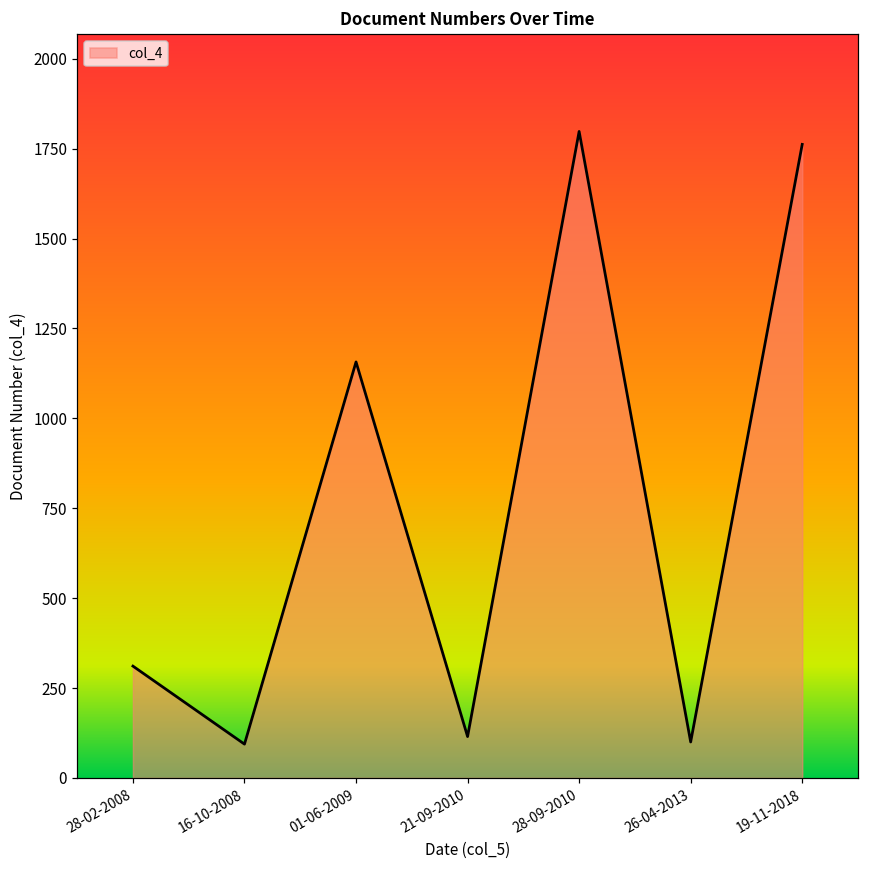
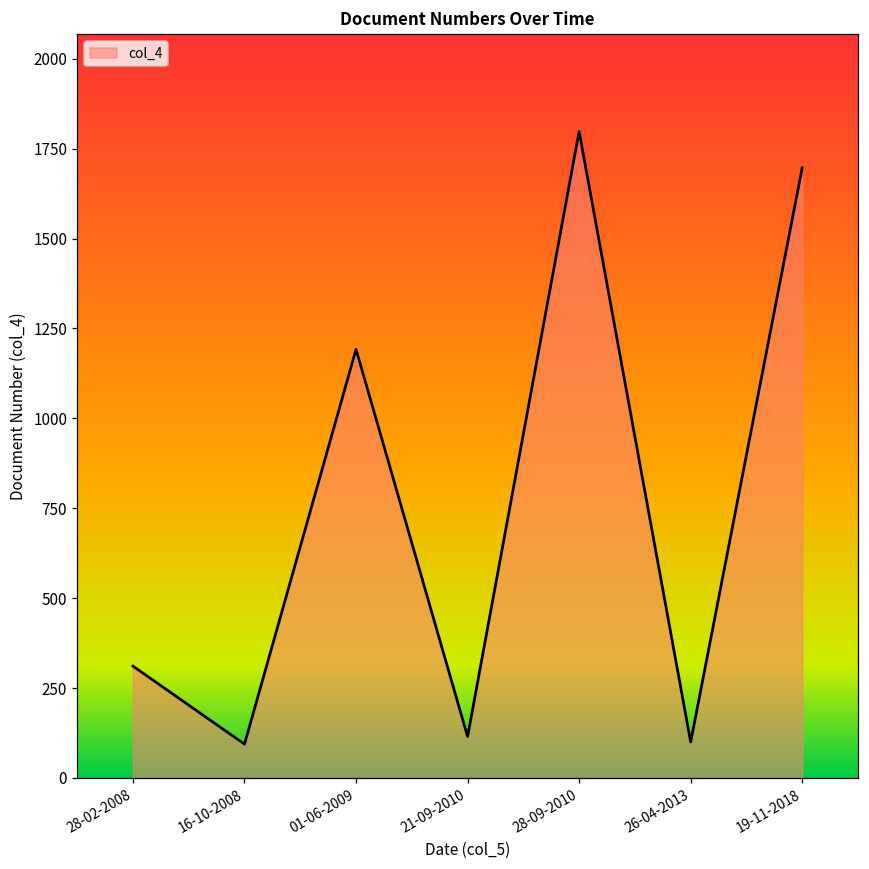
  {
    "28-02-2008": 310,
    "16-10-2008": 90,
-   "01-06-2009": 1160,
+   "01-06-2009": 1190,
    "21-09-2010": 120,
    "28-09-2010": 1800,
    "26-04-2013": 100,
-   "19-11-2018": 1760
+   "19-11-2018": 1700
  }
